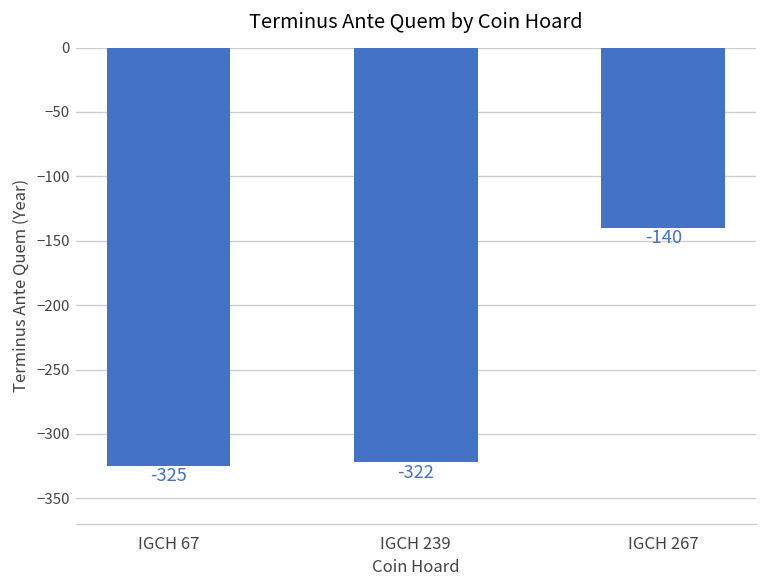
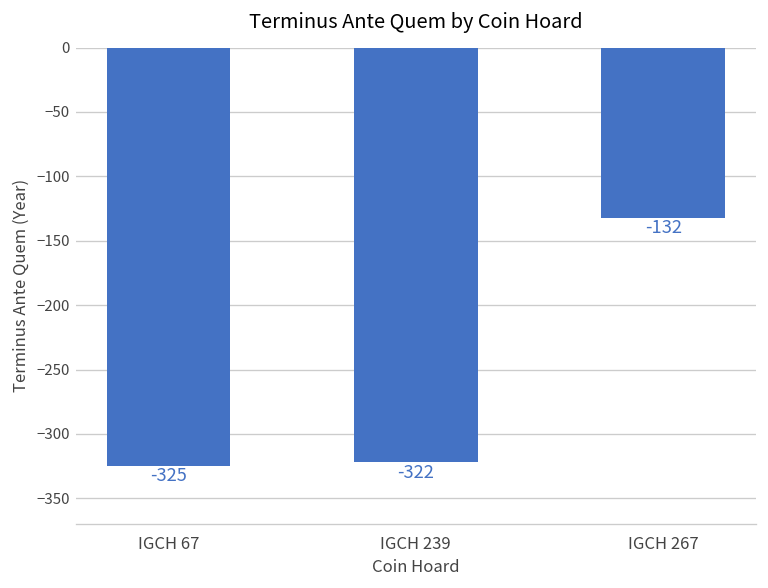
  {
    "IGCH 67": -325,
    "IGCH 239": -322,
-   "IGCH 267": -140
+   "IGCH 267": -132
  }
